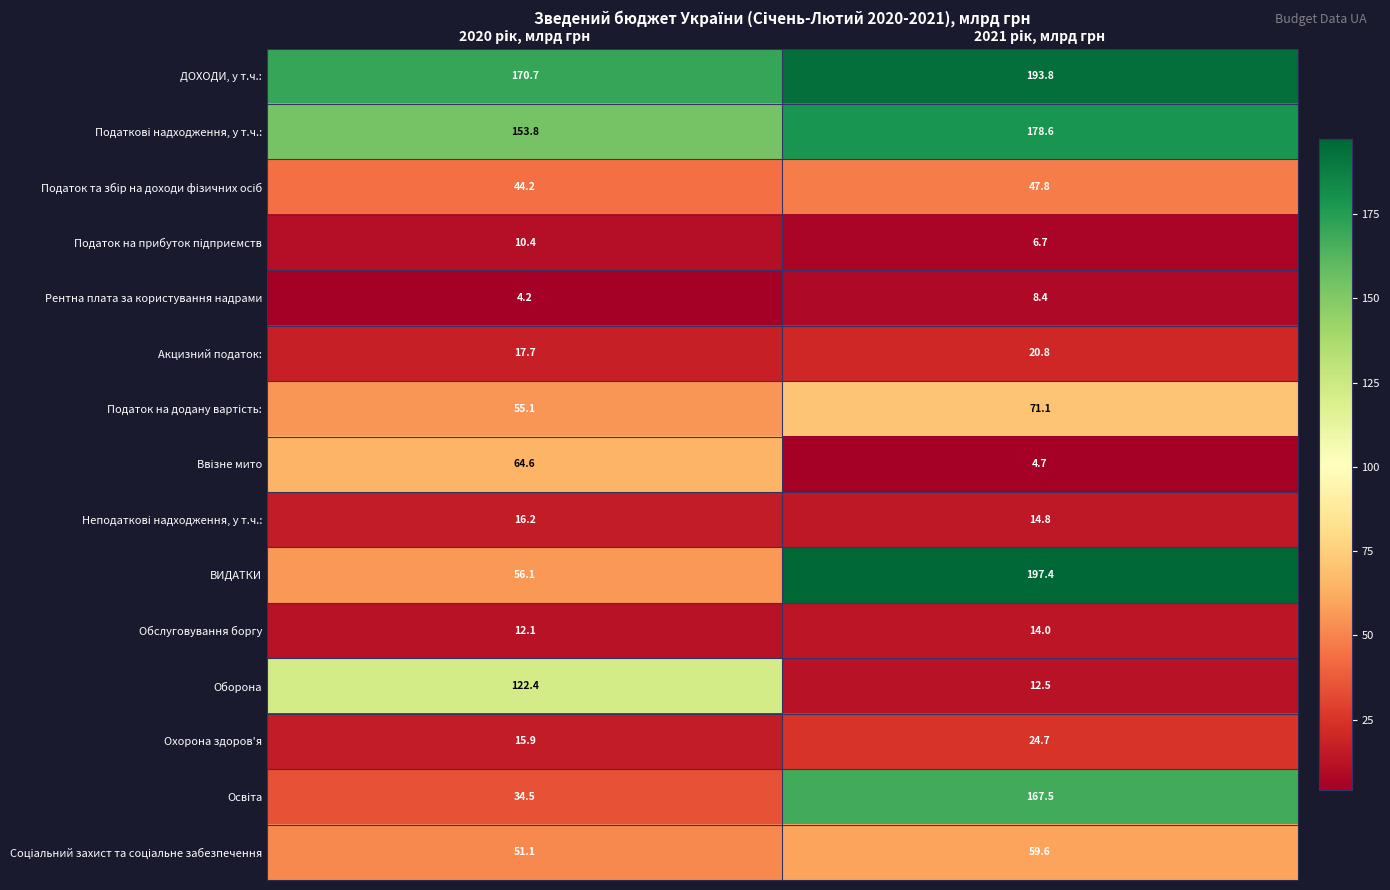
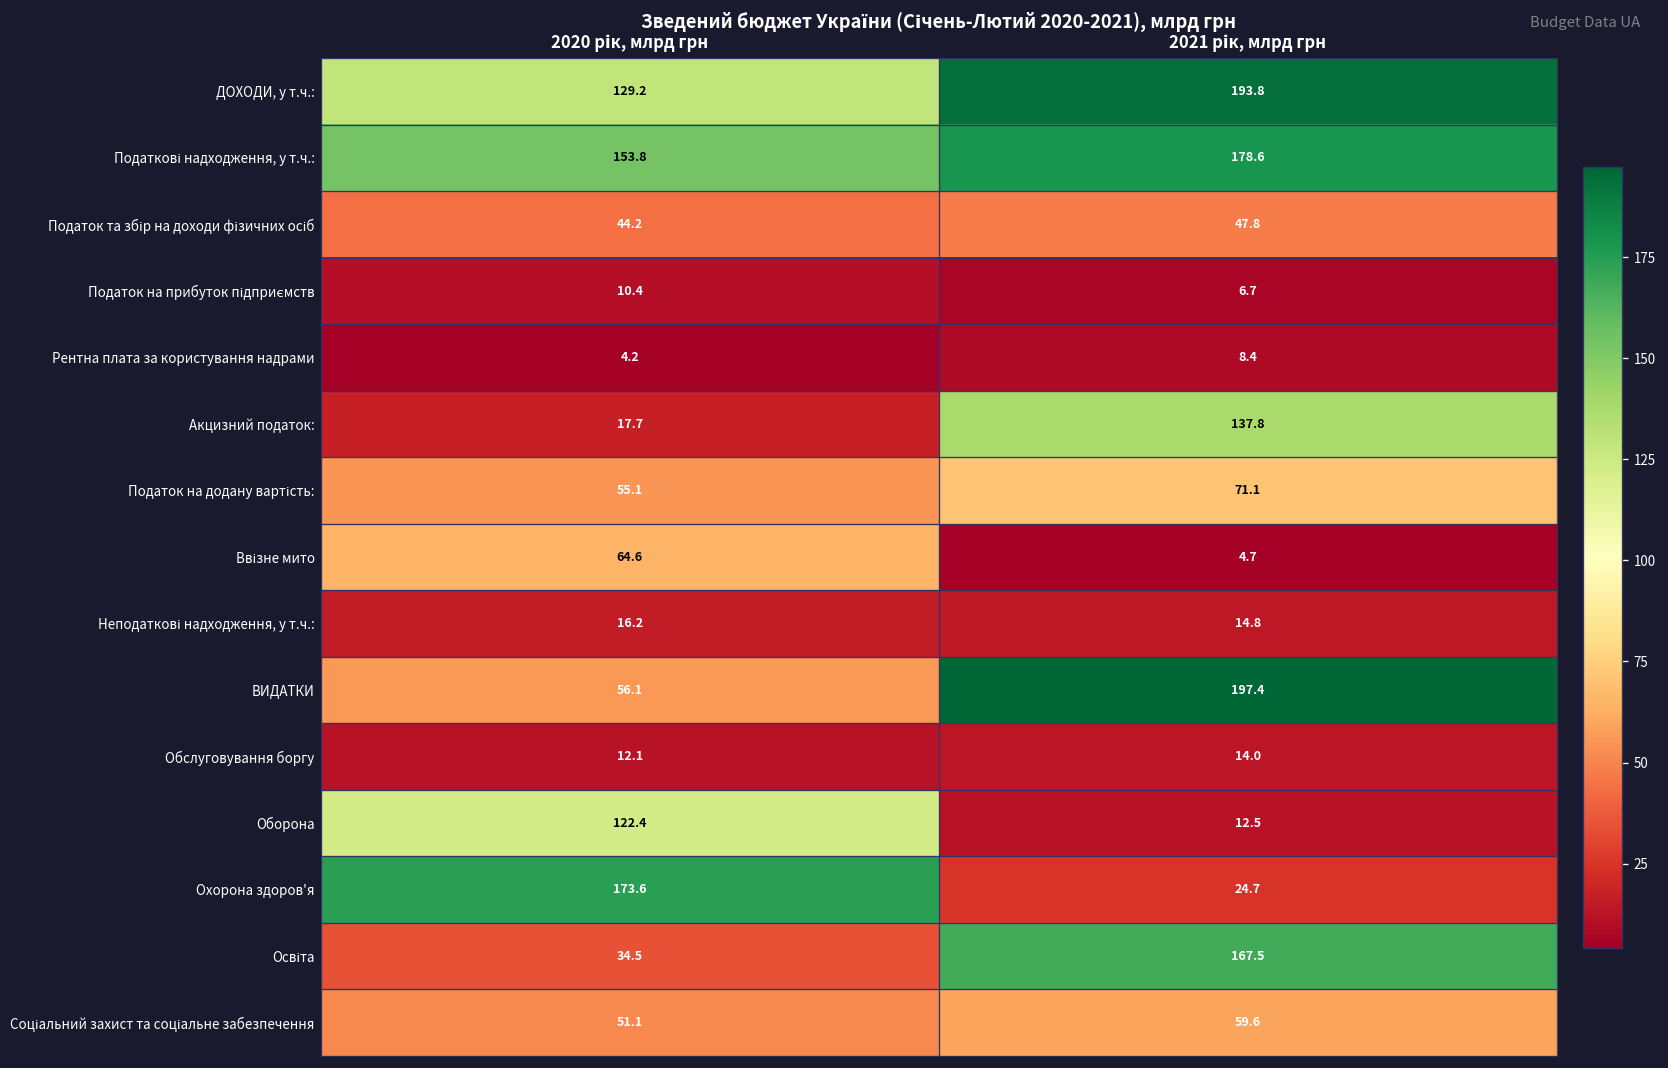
  {
    "ДОХОДИ, у т.ч.:": {
-     "2020 рік, млрд грн": 170.7,
+     "2020 рік, млрд грн": 129.2,
      "2021 рік, млрд грн": 193.8
    },
    "Податкові надходження, у т.ч.:": {
      "2020 рік, млрд грн": 153.8,
      "2021 рік, млрд грн": 178.6
    },
    "Податок та збір на доходи фізичних осіб": {
      "2020 рік, млрд грн": 44.2,
      "2021 рік, млрд грн": 47.8
    },
    "Податок на прибуток підприємств": {
      "2020 рік, млрд грн": 10.4,
      "2021 рік, млрд грн": 6.7
    },
    "Рентна плата за користування надрами": {
      "2020 рік, млрд грн": 4.2,
      "2021 рік, млрд грн": 8.4
    },
    "Акцизний податок:": {
      "2020 рік, млрд грн": 17.7,
-     "2021 рік, млрд грн": 20.8
+     "2021 рік, млрд грн": 137.8
    },
    "Податок на додану вартість:": {
      "2020 рік, млрд грн": 55.1,
      "2021 рік, млрд грн": 71.1
    },
    "Ввізне мито": {
      "2020 рік, млрд грн": 64.6,
      "2021 рік, млрд грн": 4.7
    },
    "Неподаткові надходження, у т.ч.:": {
      "2020 рік, млрд грн": 16.2,
      "2021 рік, млрд грн": 14.8
    },
    "ВИДАТКИ": {
      "2020 рік, млрд грн": 56.1,
      "2021 рік, млрд грн": 197.4
    },
    "Обслуговування боргу": {
      "2020 рік, млрд грн": 12.1,
      "2021 рік, млрд грн": 14.0
    },
    "Оборона": {
      "2020 рік, млрд грн": 122.4,
      "2021 рік, млрд грн": 12.5
    },
    "Охорона здоров'я": {
-     "2020 рік, млрд грн": 15.9,
+     "2020 рік, млрд грн": 173.6,
      "2021 рік, млрд грн": 24.7
    },
    "Освіта": {
      "2020 рік, млрд грн": 34.5,
      "2021 рік, млрд грн": 167.5
    },
    "Соціальний захист та соціальне забезпечення": {
      "2020 рік, млрд грн": 51.1,
      "2021 рік, млрд грн": 59.6
    }
  }
